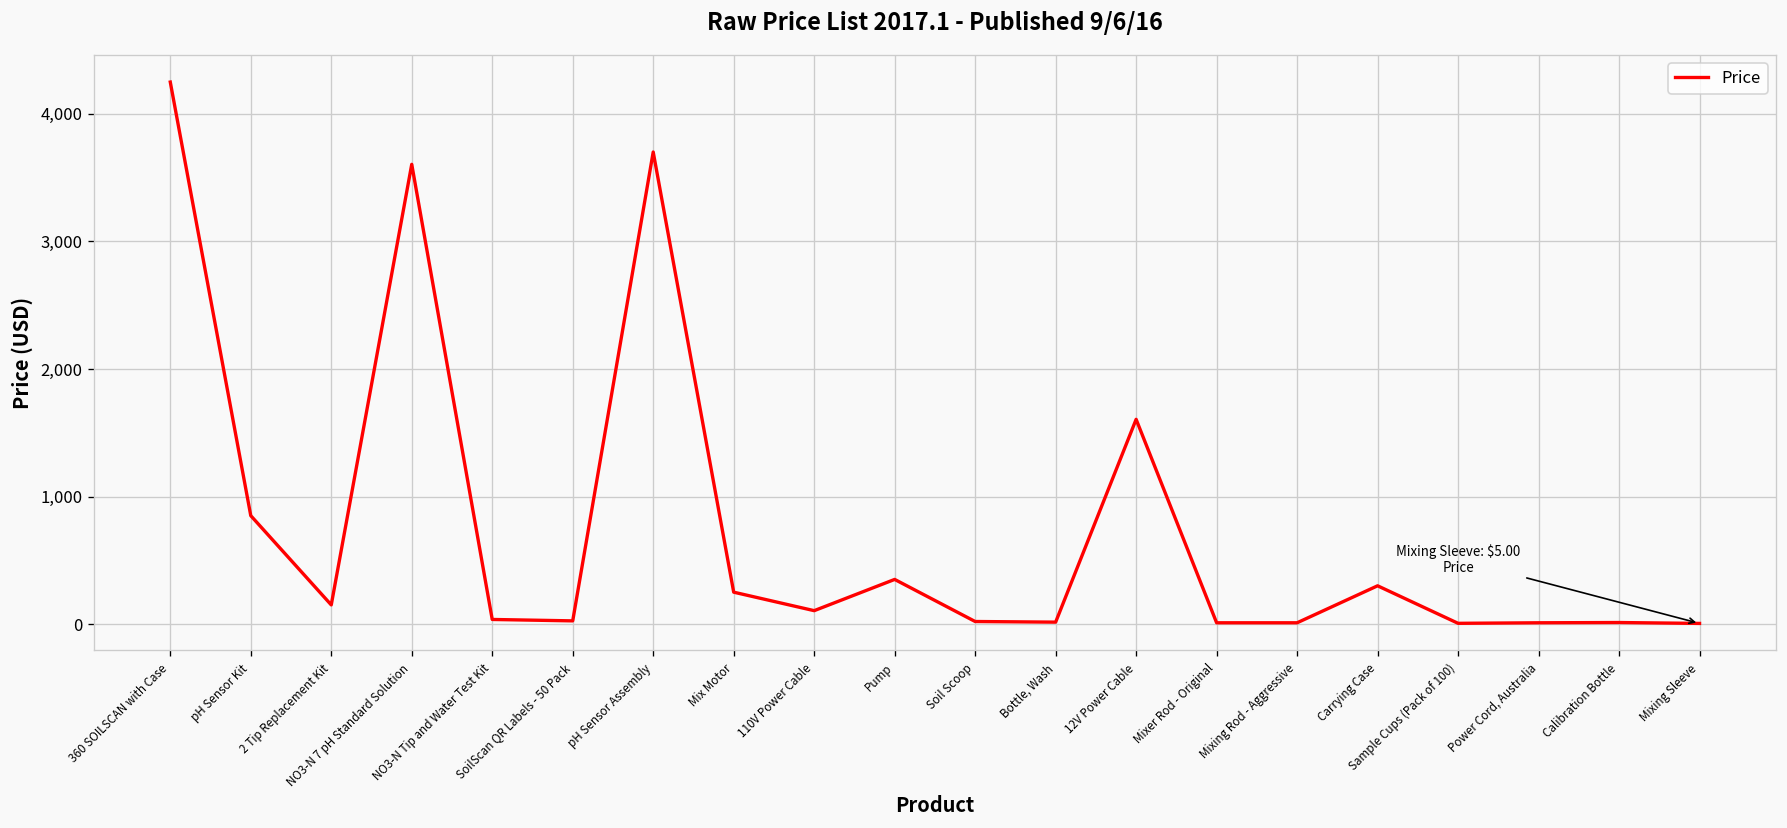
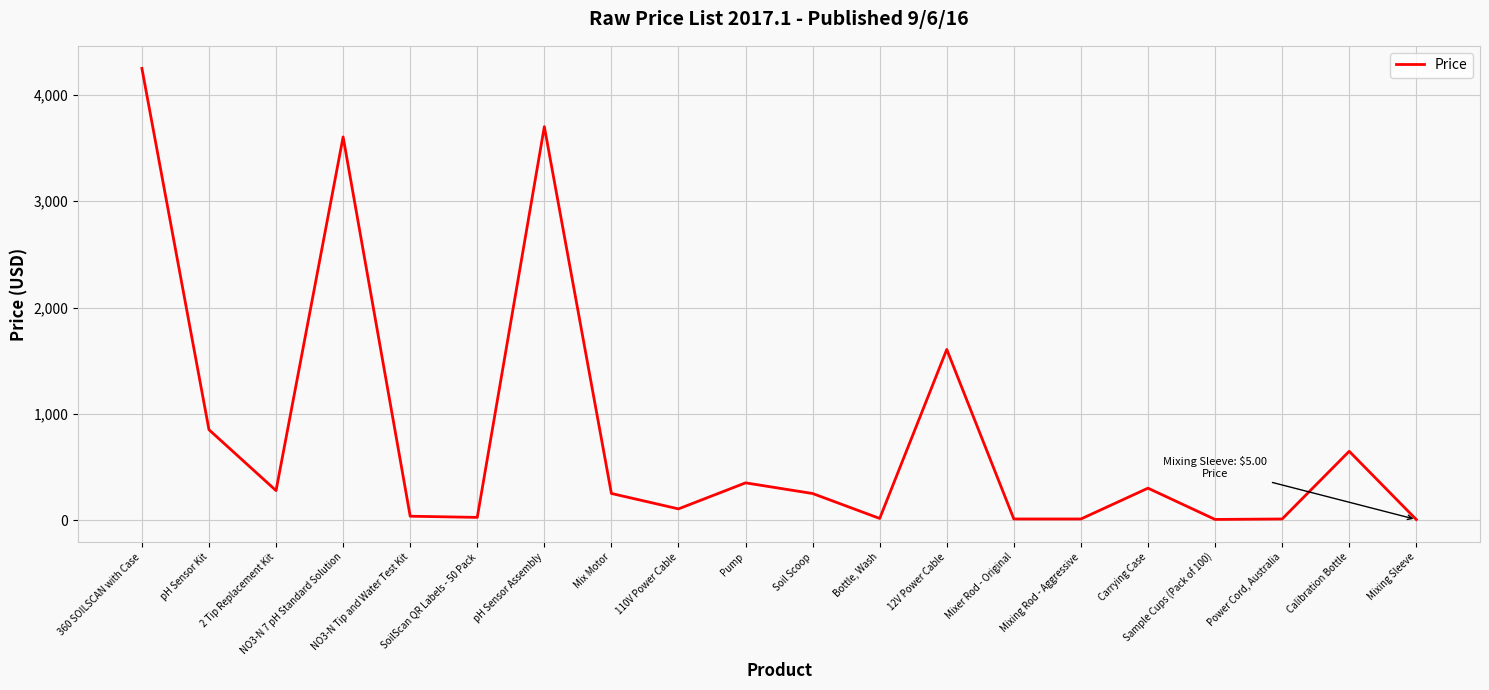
  {
    "360 SOILSCAN with Case": "4,250",
    "pH Sensor Kit": "850",
-   "2 Tip Replacement Kit": "150",
+   "2 Tip Replacement Kit": "280",
    "NO3-N 7 pH Standard Solution": "3,610",
    "NO3-N Tip and Water Test Kit": "40",
    "SoilScan QR Labels - 50 Pack": "30",
    "pH Sensor Assembly": "3,700",
    "Mix Motor": "250",
    "110V Power Cable": "110",
    "Pump": "350",
-   "Soil Scoop": "20",
+   "Soil Scoop": "250",
    "Bottle, Wash": "20",
    "12V Power Cable": "1,610",
    "Mixer Rod - Original": "10",
    "Mixing Rod - Aggressive": "10",
    "Carrying Case": "300",
-   "Calibration Bottle": "10",
+   "Calibration Bottle": "650",
    "Mixing Sleeve": "10"
  }
